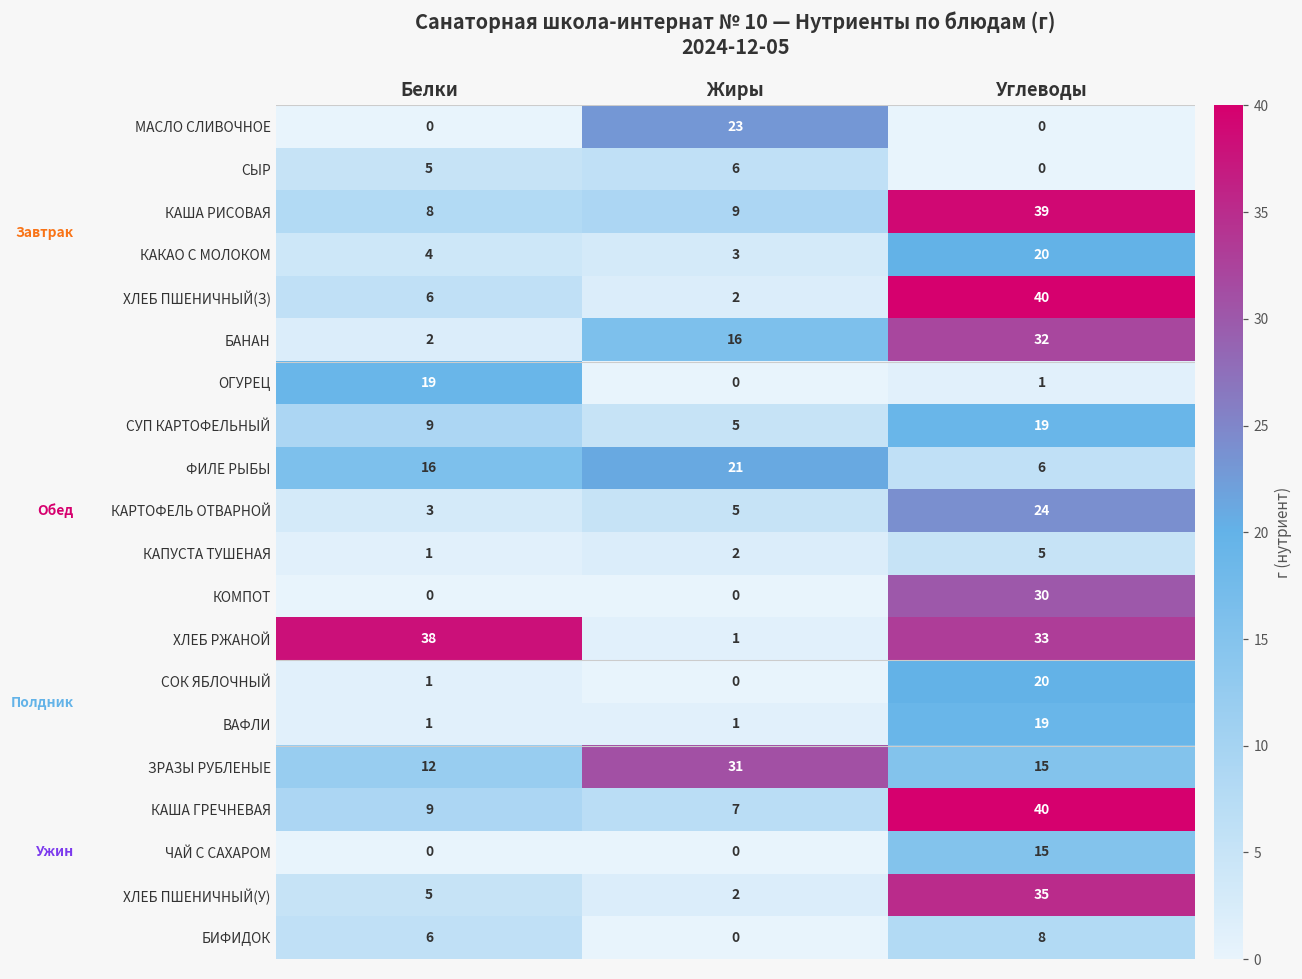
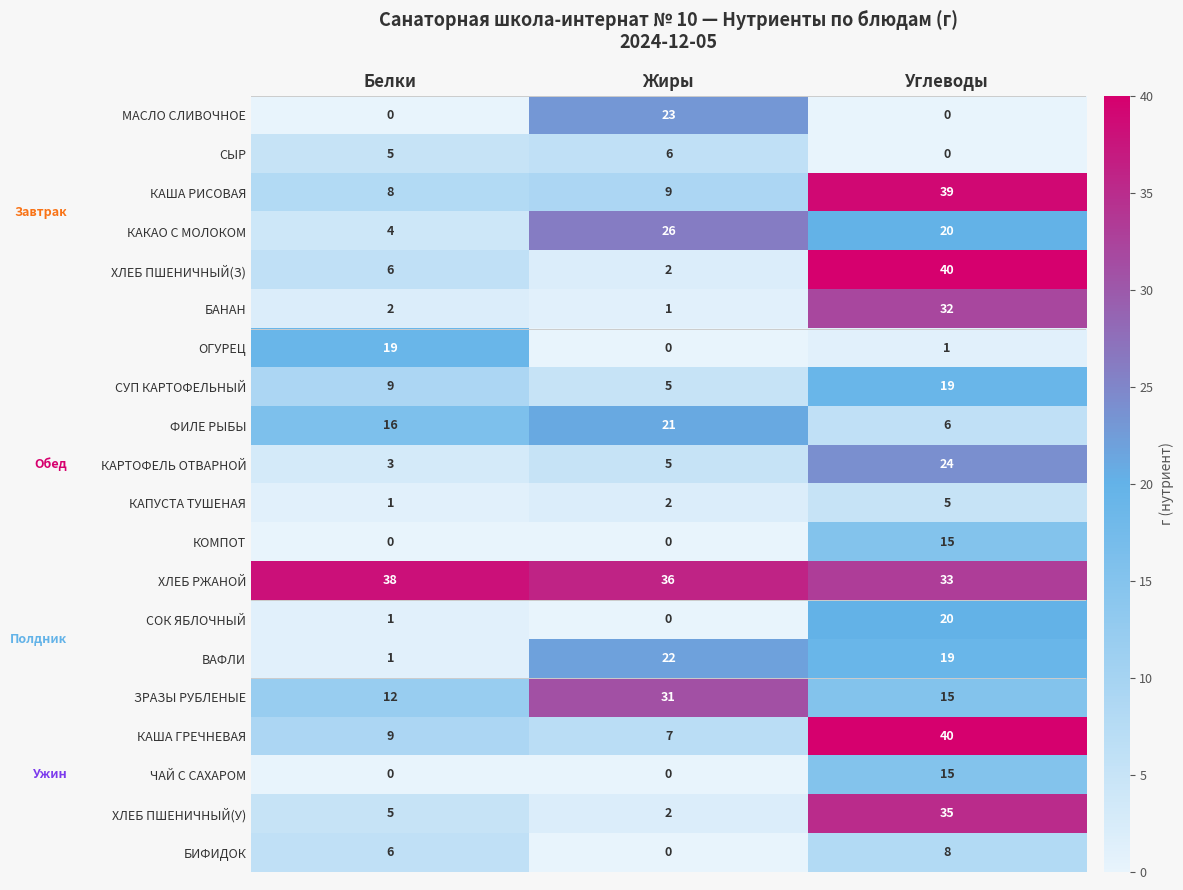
  {
    "МАСЛО СЛИВОЧНОЕ": {
      "Белки": 0,
      "Жиры": 23,
      "Углеводы": 0
    },
    "СЫР": {
      "Белки": 5,
      "Жиры": 6,
      "Углеводы": 0
    },
    "КАША РИСОВАЯ": {
      "Белки": 8,
      "Жиры": 9,
      "Углеводы": 39
    },
    "КАКАО С МОЛОКОМ": {
      "Белки": 4,
-     "Жиры": 3,
+     "Жиры": 26,
      "Углеводы": 20
    },
    "ХЛЕБ ПШЕНИЧНЫЙ(З)": {
      "Белки": 6,
      "Жиры": 2,
      "Углеводы": 40
    },
    "БАНАН": {
      "Белки": 2,
-     "Жиры": 16,
+     "Жиры": 1,
      "Углеводы": 32
    },
    "ОГУРЕЦ": {
      "Белки": 19,
      "Жиры": 0,
      "Углеводы": 1
    },
    "СУП КАРТОФЕЛЬНЫЙ": {
      "Белки": 9,
      "Жиры": 5,
      "Углеводы": 19
    },
    "ФИЛЕ РЫБЫ": {
      "Белки": 16,
      "Жиры": 21,
      "Углеводы": 6
    },
    "КАРТОФЕЛЬ ОТВАРНОЙ": {
      "Белки": 3,
      "Жиры": 5,
      "Углеводы": 24
    },
    "КАПУСТА ТУШЕНАЯ": {
      "Белки": 1,
      "Жиры": 2,
      "Углеводы": 5
    },
    "КОМПОТ": {
      "Белки": 0,
      "Жиры": 0,
-     "Углеводы": 30
+     "Углеводы": 15
    },
    "ХЛЕБ РЖАНОЙ": {
      "Белки": 38,
-     "Жиры": 1,
+     "Жиры": 36,
      "Углеводы": 33
    },
    "СОК ЯБЛОЧНЫЙ": {
      "Белки": 1,
      "Жиры": 0,
      "Углеводы": 20
    },
    "ВАФЛИ": {
      "Белки": 1,
-     "Жиры": 1,
+     "Жиры": 22,
      "Углеводы": 19
    },
    "ЗРАЗЫ РУБЛЕНЫЕ": {
      "Белки": 12,
      "Жиры": 31,
      "Углеводы": 15
    },
    "КАША ГРЕЧНЕВАЯ": {
      "Белки": 9,
      "Жиры": 7,
      "Углеводы": 40
    },
    "ЧАЙ С САХАРОМ": {
      "Белки": 0,
      "Жиры": 0,
      "Углеводы": 15
    },
    "ХЛЕБ ПШЕНИЧНЫЙ(У)": {
      "Белки": 5,
      "Жиры": 2,
      "Углеводы": 35
    },
    "БИФИДОК": {
      "Белки": 6,
      "Жиры": 0,
      "Углеводы": 8
    }
  }
